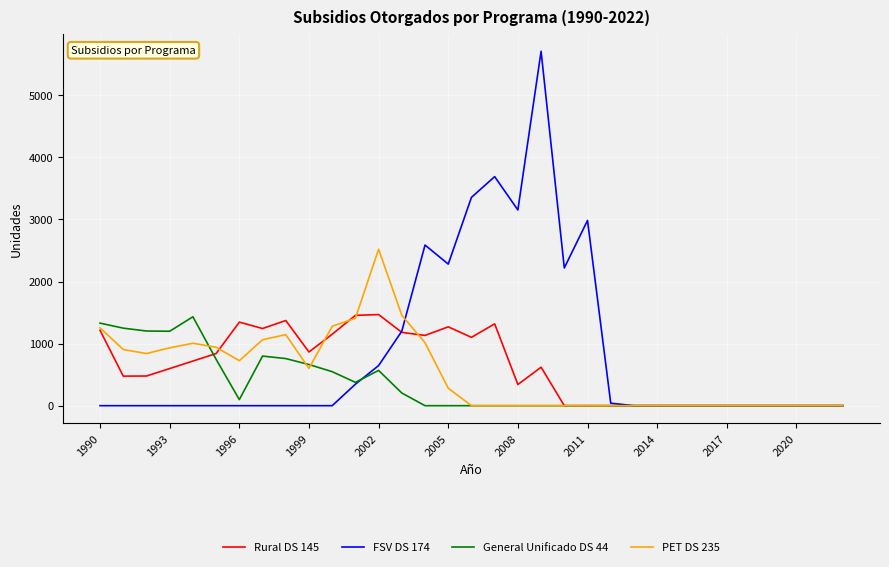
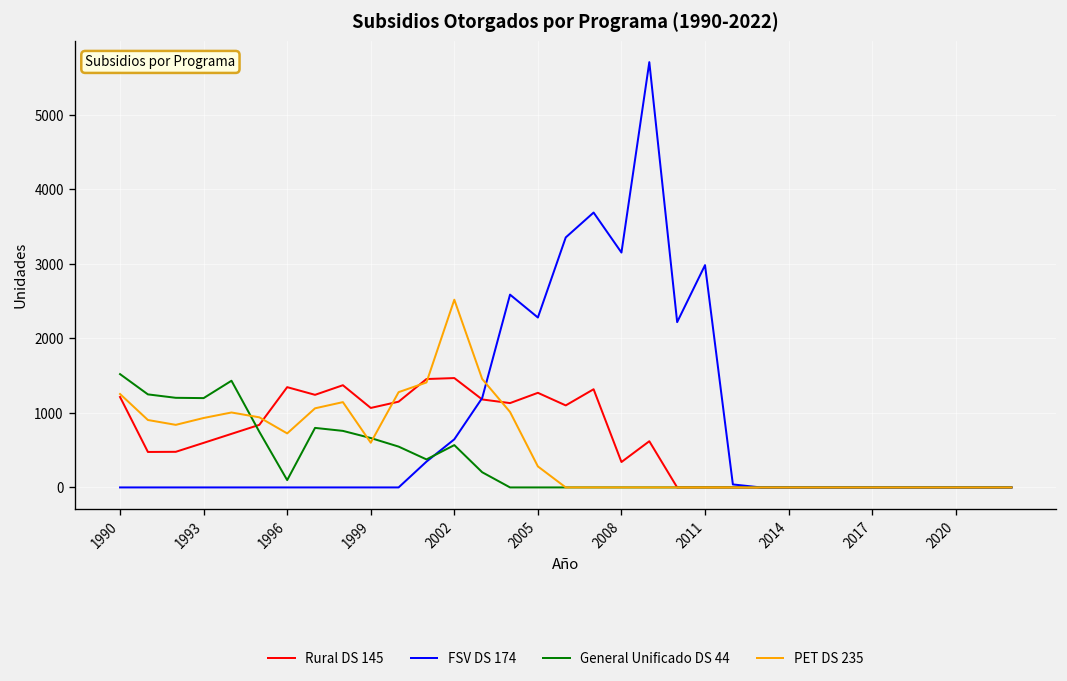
  {
    "Rural DS 145": {
      "1993": 600,
      "1996": 1300,
-     "1999": 900,
+     "1999": 1100,
      "2002": 1500,
      "2005": 1300,
      "2008": 300
    },
    "FSV DS 174": {
      "1990": 0,
      "1993": 0,
      "1996": 0,
      "1999": 0,
      "2002": 600,
      "2005": 2300,
      "2008": 3200,
      "2011": 3000
    },
    "General Unificado DS 44": {
-     "1990": 1300,
+     "1990": 1500,
      "1993": 1200,
      "1996": 100,
      "1999": 700,
      "2002": 600,
      "2005": 0
    },
    "PET DS 235": {
      "1993": 900,
      "1996": 700,
      "1999": 600,
      "2002": 2500,
      "2005": 300
    }
  }
